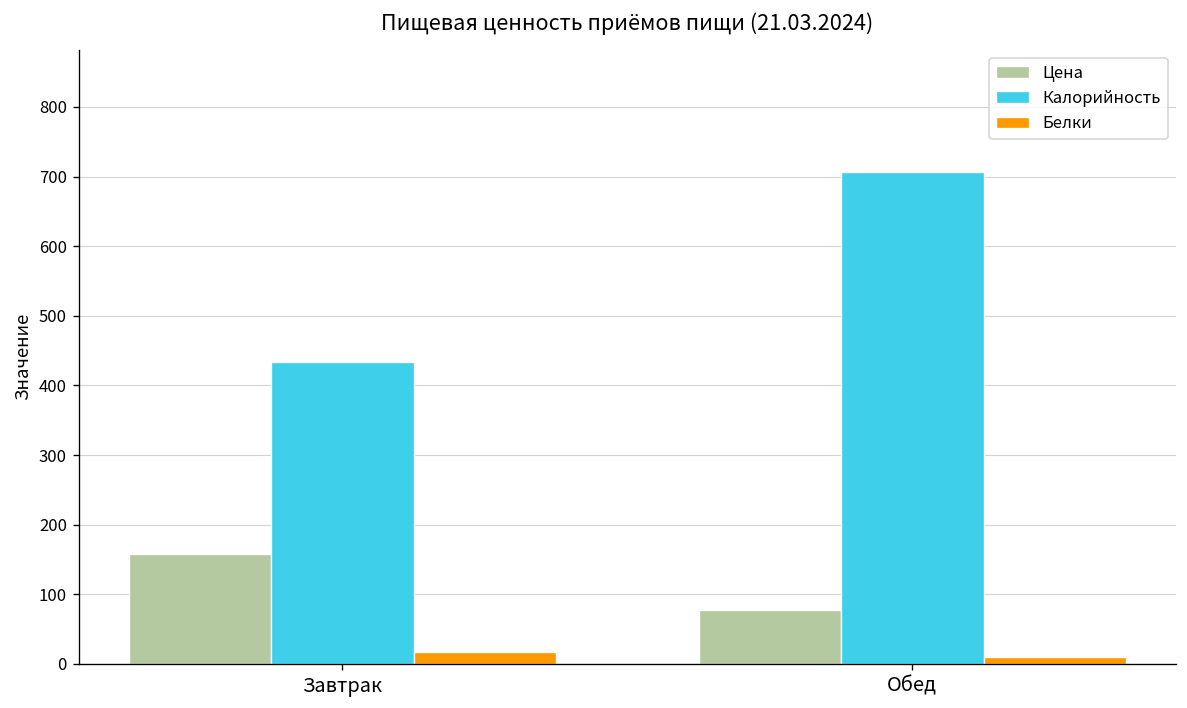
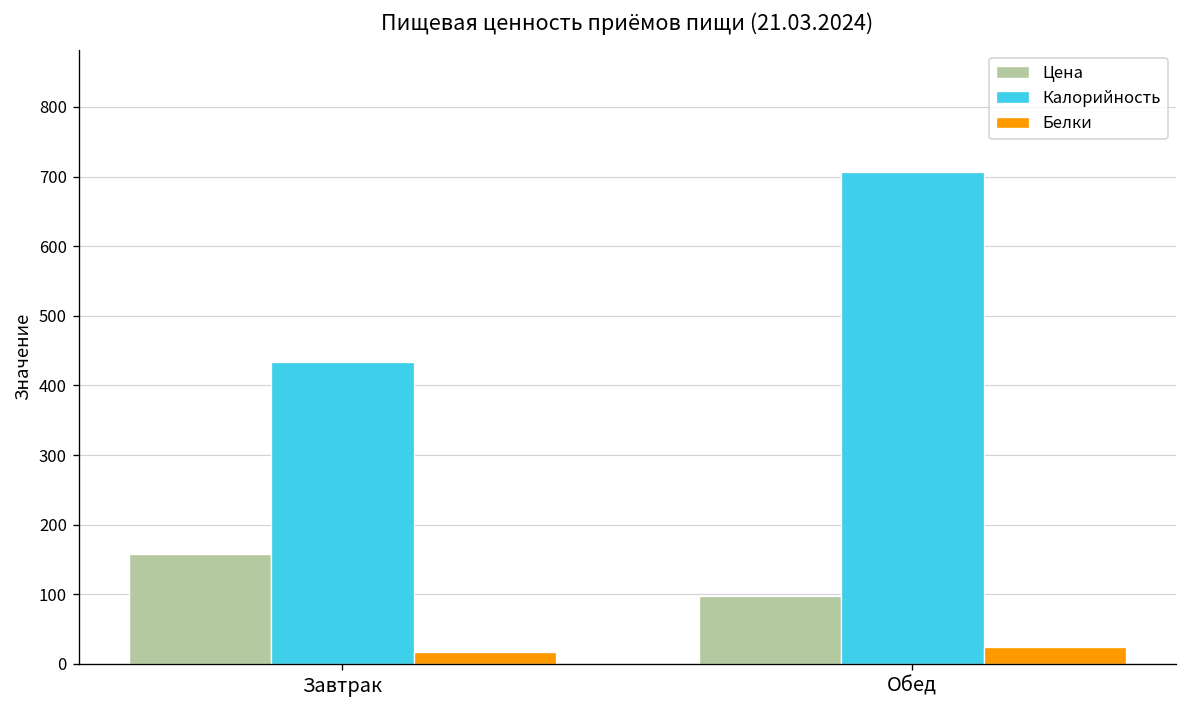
  {
    "Цена": {
      "Завтрак": 160,
-     "Обед": 80
+     "Обед": 100
    },
    "Калорийность": {
      "Завтрак": 430,
      "Обед": 710
    },
    "Белки": {
      "Завтрак": 20,
-     "Обед": 10
+     "Обед": 20
    }
  }
